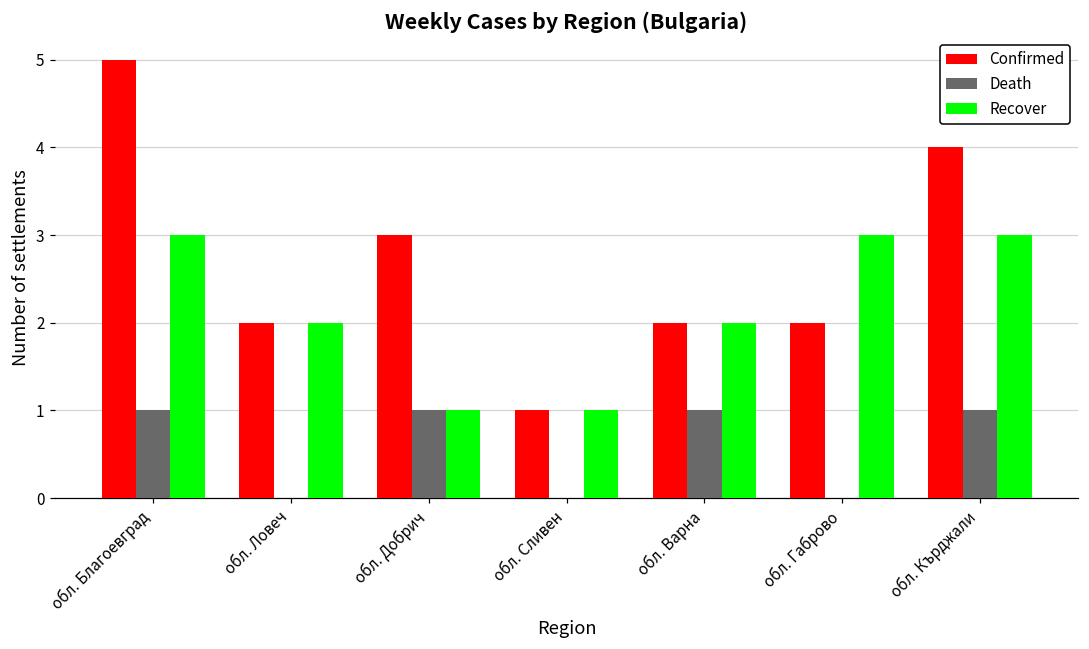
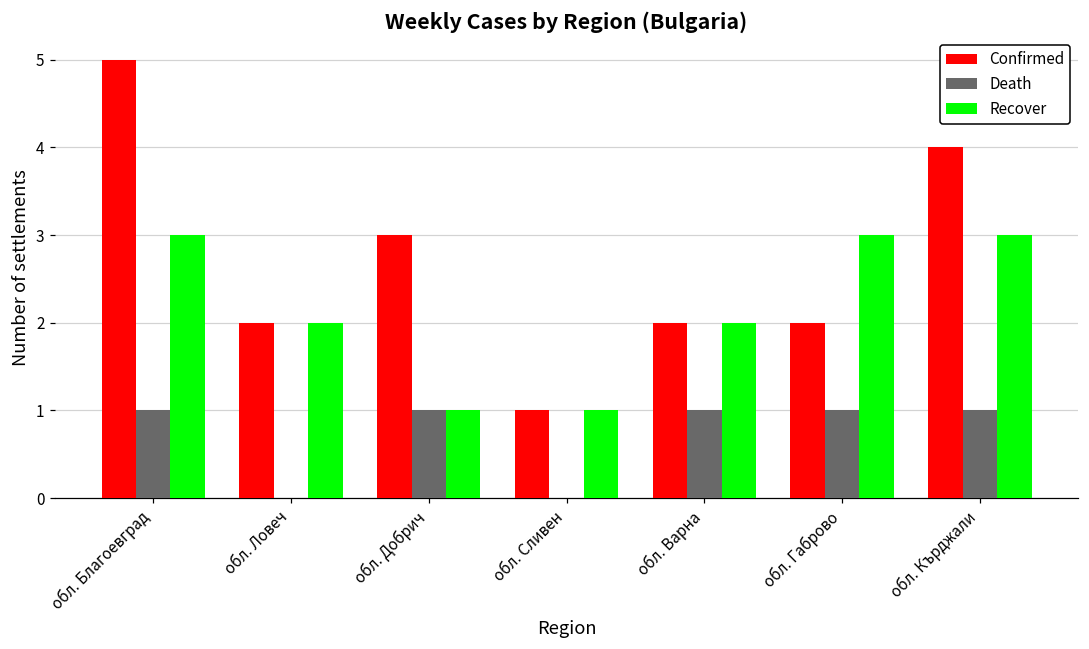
  {
    "Confirmed": {
      "обл. Благоевград": 5,
      "обл. Ловеч": 2,
      "обл. Добрич": 3,
      "обл. Сливен": 1,
      "обл. Варна": 2,
      "обл. Габрово": 2,
      "обл. Кърджали": 4
    },
    "Death": {
      "обл. Благоевград": 1,
      "обл. Ловеч": 0,
      "обл. Добрич": 1,
      "обл. Сливен": 0,
      "обл. Варна": 1,
-     "обл. Габрово": 0,
+     "обл. Габрово": 1,
      "обл. Кърджали": 1
    },
    "Recover": {
      "обл. Благоевград": 3,
      "обл. Ловеч": 2,
      "обл. Добрич": 1,
      "обл. Сливен": 1,
      "обл. Варна": 2,
      "обл. Габрово": 3,
      "обл. Кърджали": 3
    }
  }
